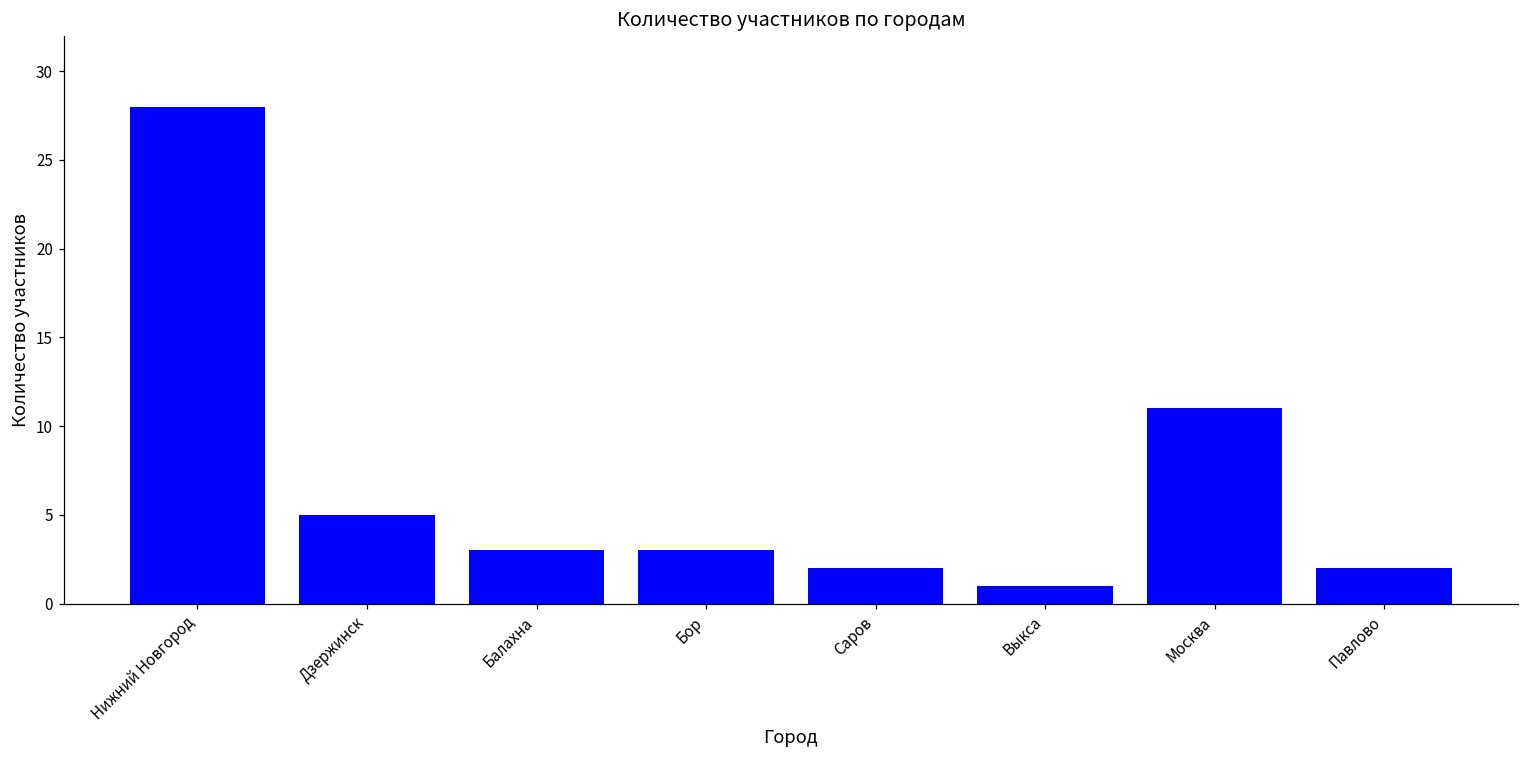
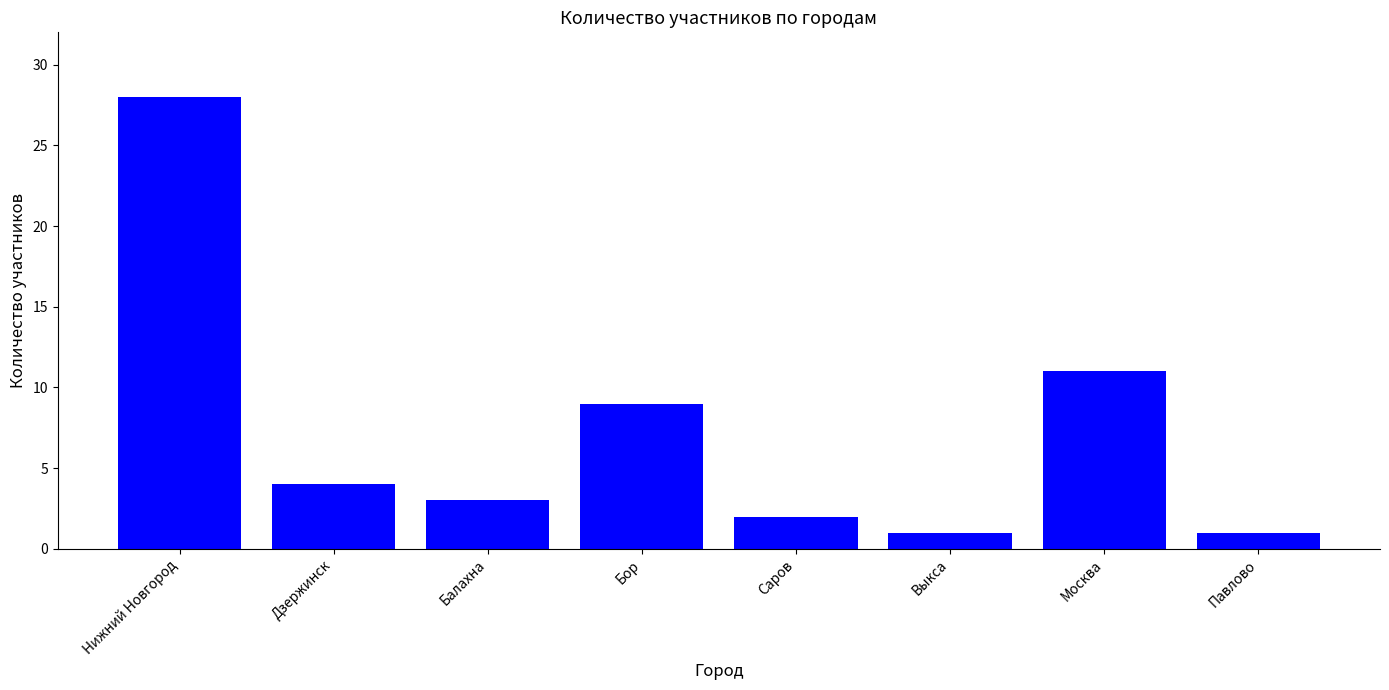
  {
    "Нижний Новгород": 28,
-   "Дзержинск": 5,
+   "Дзержинск": 4,
    "Балахна": 3,
-   "Бор": 3,
+   "Бор": 9,
    "Саров": 2,
    "Выкса": 1,
    "Москва": 11,
-   "Павлово": 2
+   "Павлово": 1
  }
